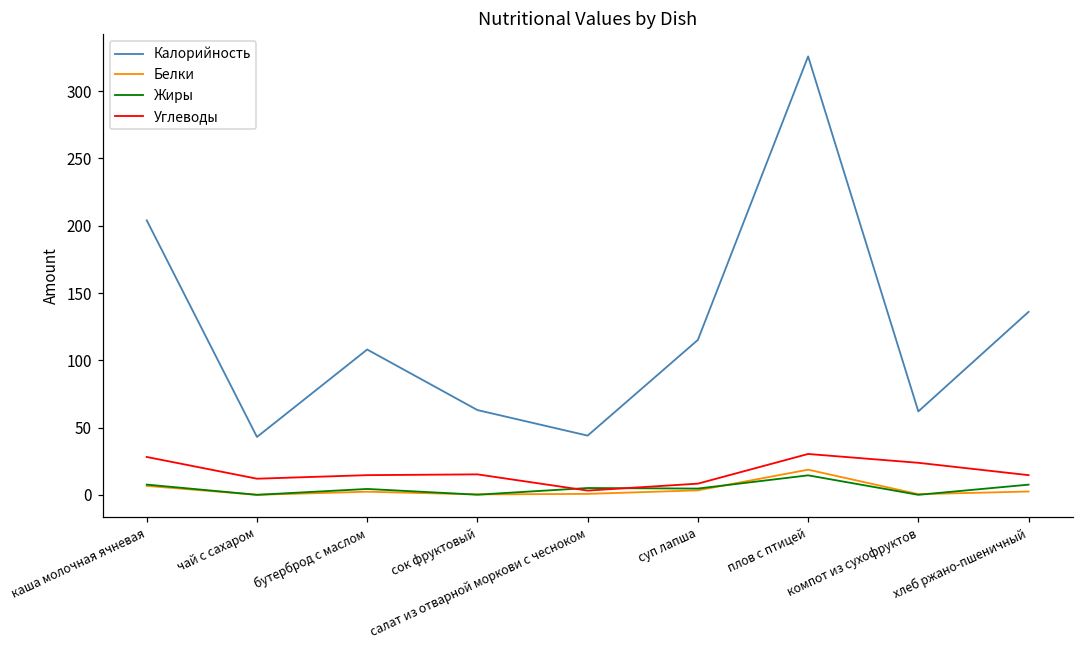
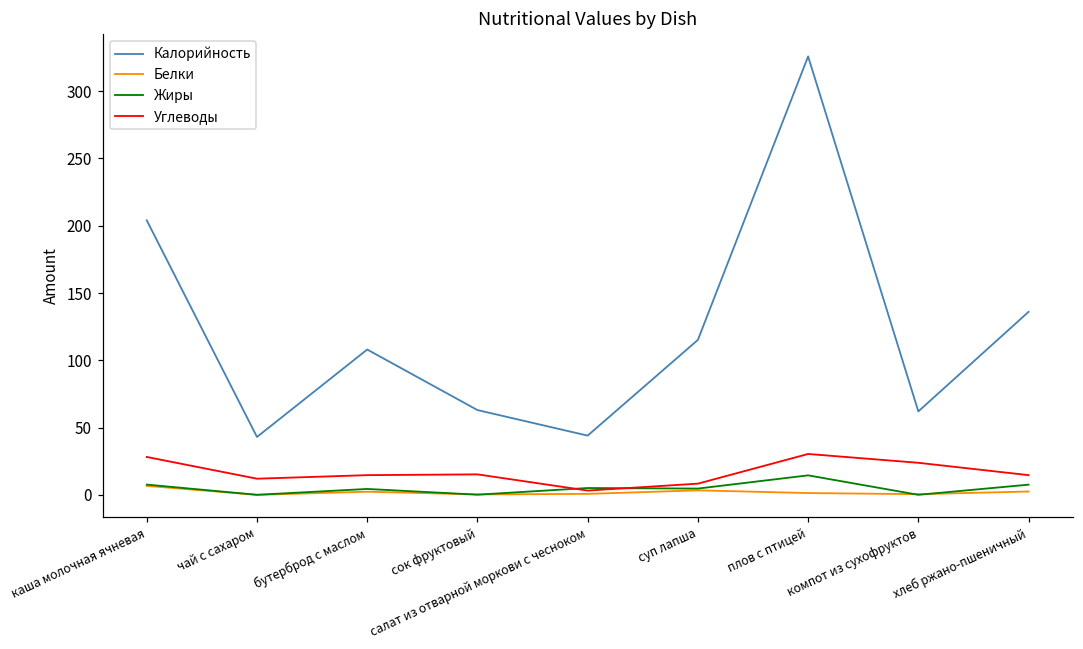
  {
    "Калорийность": {
      "каша молочная ячневая": 204,
      "чай с сахаром": 43,
      "бутерброд с маслом": 108,
      "сок фруктовый": 63,
      "салат из отварной моркови с чесноком": 44,
      "суп лапша": 115,
      "плов с птицей": 326,
      "компот из сухофруктов": 62,
      "хлеб ржано-пшеничный": 136
    },
    "Белки": {
      "салат из отварной моркови с чесноком": 1,
-     "плов с птицей": 19,
+     "плов с птицей": 1,
      "хлеб ржано-пшеничный": 2
    },
    "Жиры": {
      "плов с птицей": 14,
      "хлеб ржано-пшеничный": 8
    },
    "Углеводы": {
      "каша молочная ячневая": 28,
      "чай с сахаром": 12,
      "бутерброд с маслом": 15,
      "сок фруктовый": 15,
      "суп лапша": 8,
      "плов с птицей": 30,
      "компот из сухофруктов": 24,
      "хлеб ржано-пшеничный": 15
    }
  }
